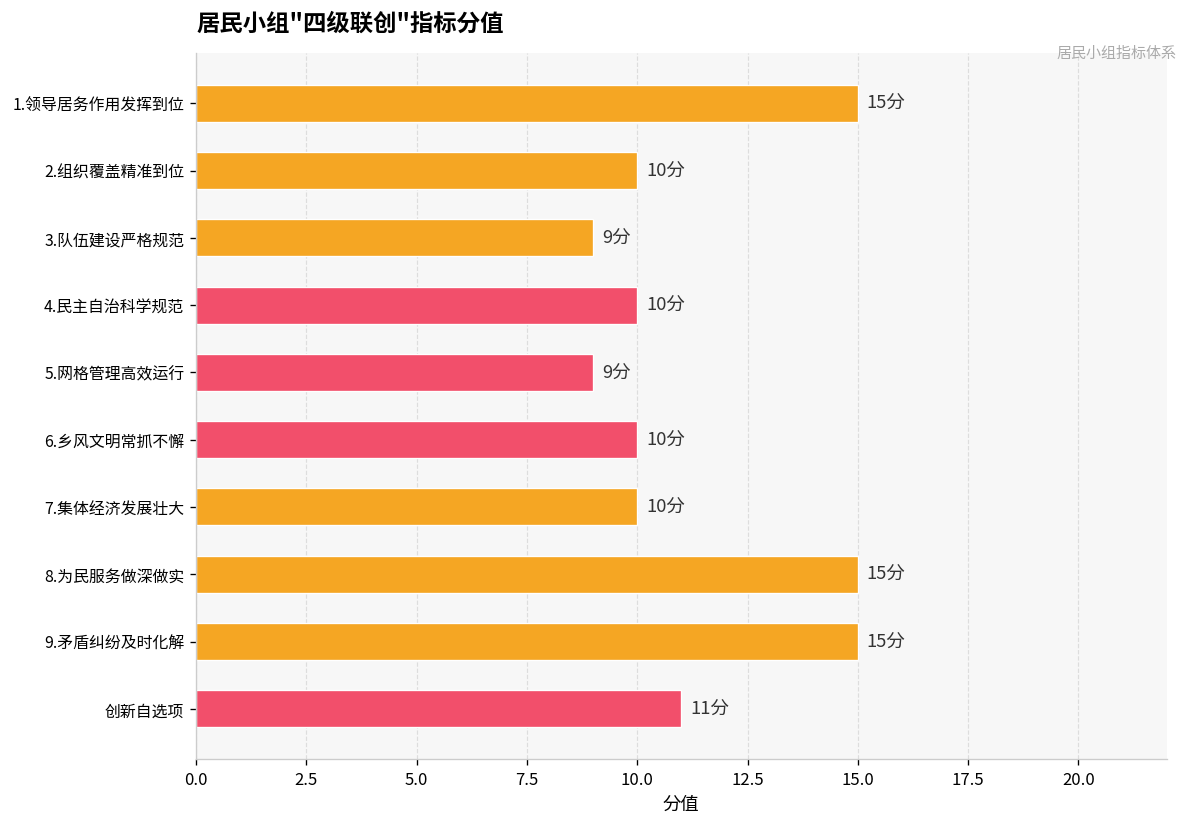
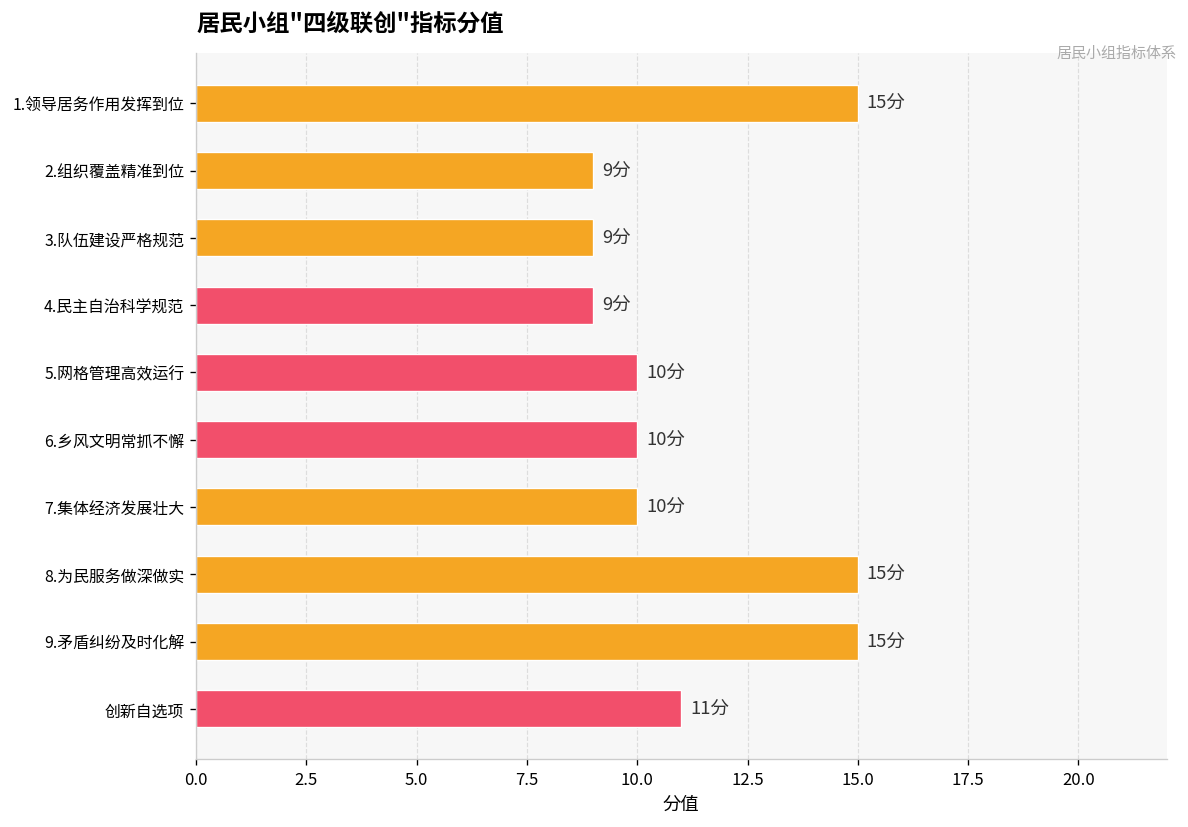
  {
    "1.领导居务作用发挥到位": "15分",
-   "2.组织覆盖精准到位": "10分",
+   "2.组织覆盖精准到位": "9分",
    "3.队伍建设严格规范": "9分",
-   "4.民主自治科学规范": "10分",
-   "5.网格管理高效运行": "9分",
+   "4.民主自治科学规范": "9分",
+   "5.网格管理高效运行": "10分",
    "6.乡风文明常抓不懈": "10分",
    "7.集体经济发展壮大": "10分",
    "8.为民服务做深做实": "15分",
    "9.矛盾纠纷及时化解": "15分",
    "创新自选项": "11分"
  }
